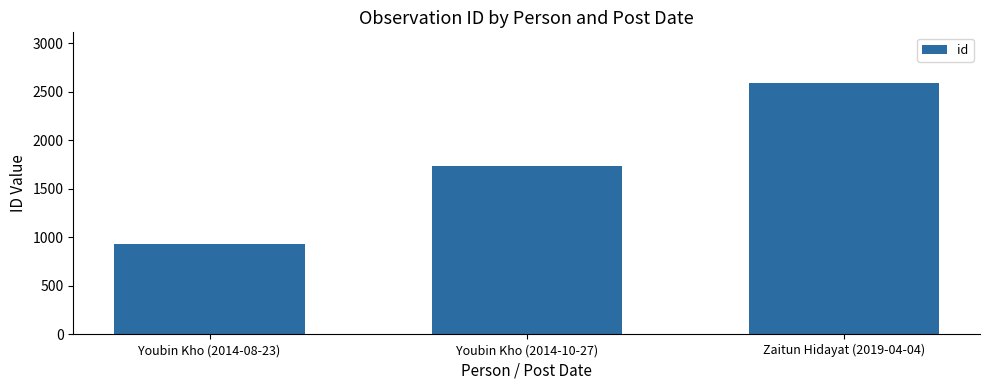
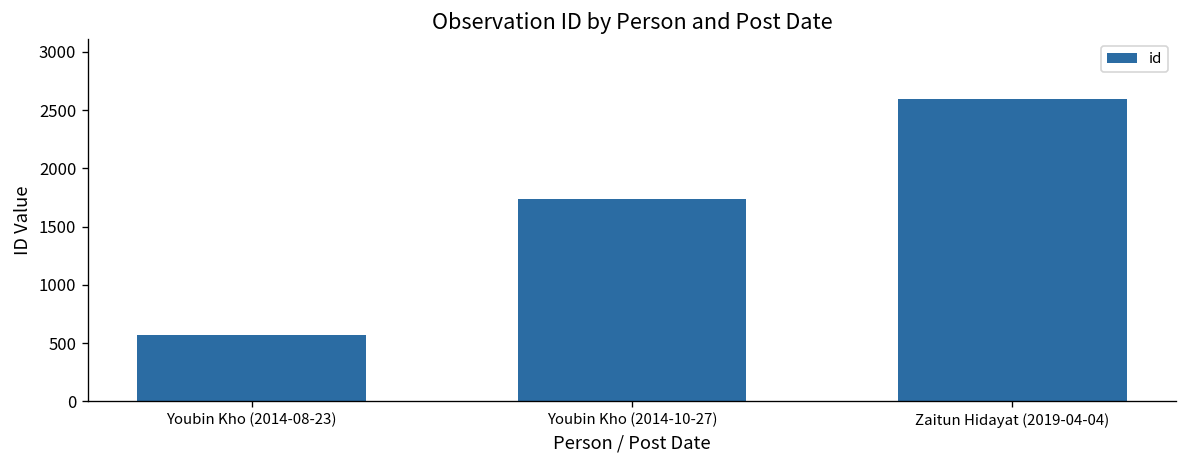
  {
-   "Youbin Kho (2014-08-23)": 900,
+   "Youbin Kho (2014-08-23)": 600,
    "Youbin Kho (2014-10-27)": 1700,
    "Zaitun Hidayat (2019-04-04)": 2600
  }
